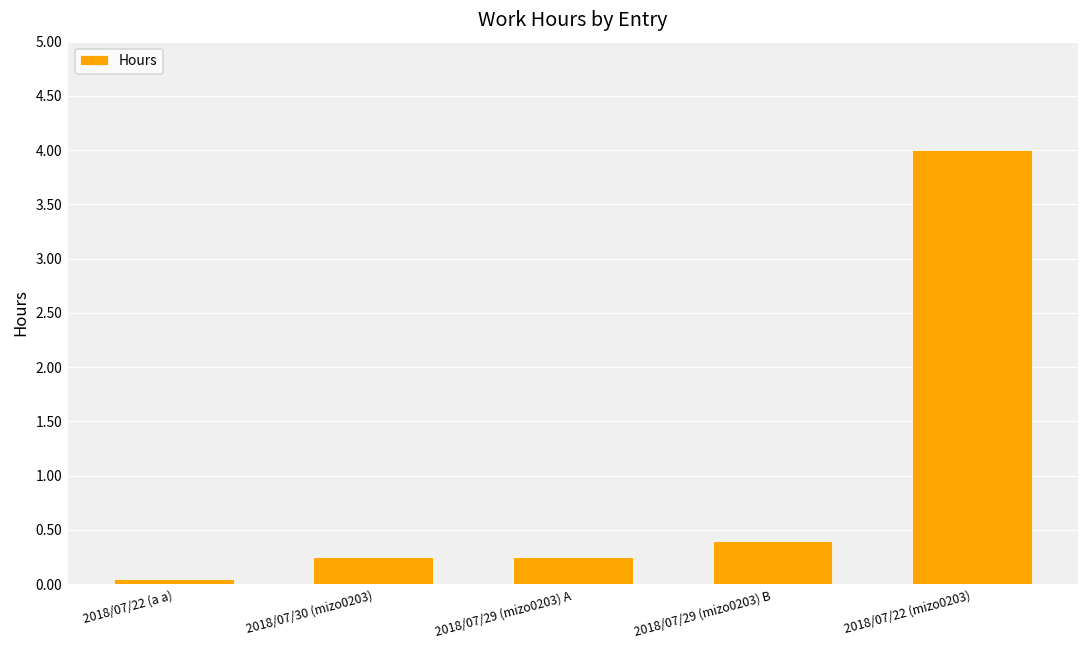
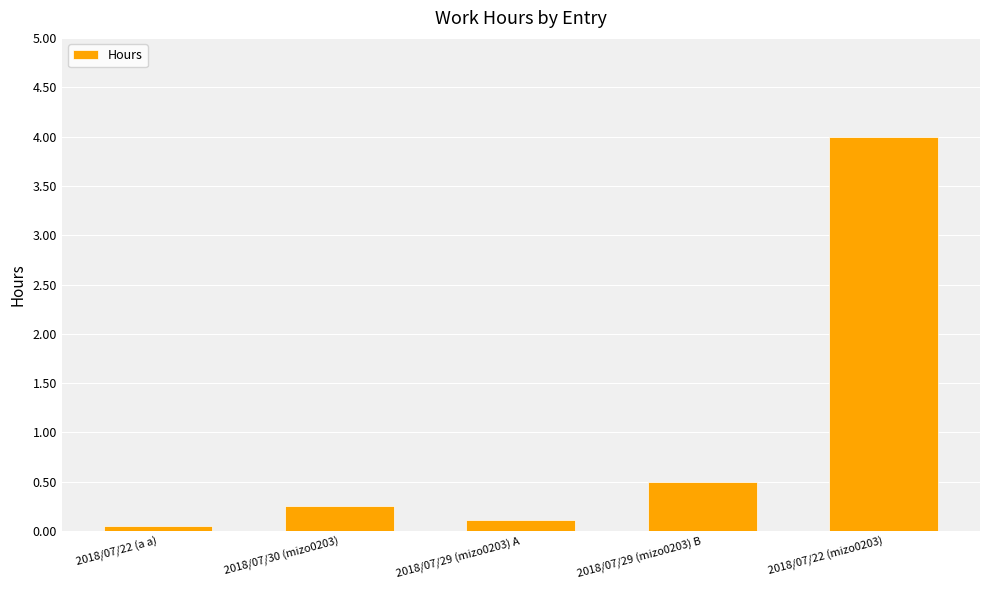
  {
    "2018/07/22 (a a)": 0.1,
    "2018/07/30 (mizo0203)": 0.3,
-   "2018/07/29 (mizo0203) A": 0.3,
-   "2018/07/29 (mizo0203) B": 0.4,
+   "2018/07/29 (mizo0203) A": 0.1,
+   "2018/07/29 (mizo0203) B": 0.5,
    "2018/07/22 (mizo0203)": 4.0
  }
